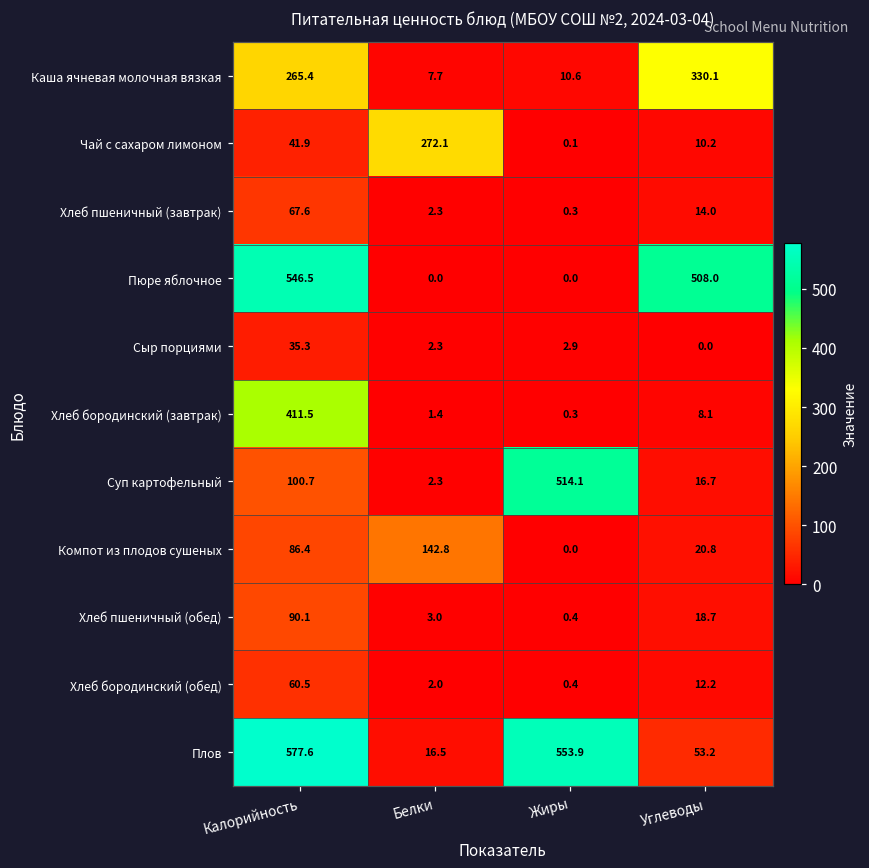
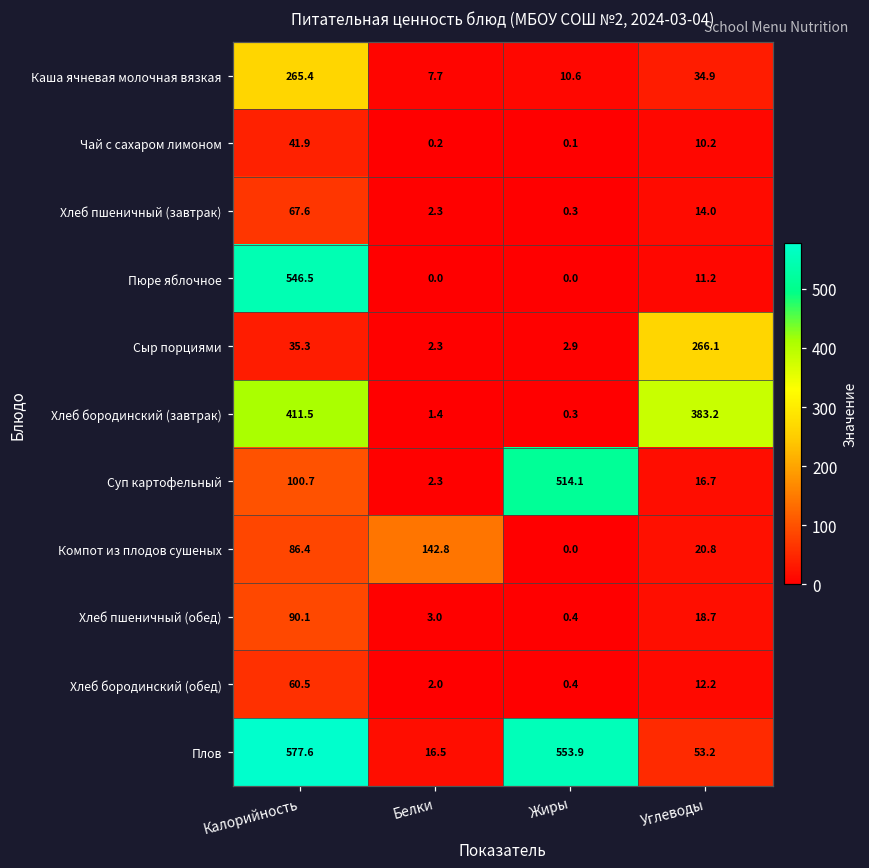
  {
    "Каша ячневая молочная вязкая": {
      "Калорийность": 265.4,
      "Белки": 7.7,
      "Жиры": 10.6,
-     "Углеводы": 330.1
+     "Углеводы": 34.9
    },
    "Чай с сахаром лимоном": {
      "Калорийность": 41.9,
-     "Белки": 272.1,
+     "Белки": 0.2,
      "Жиры": 0.1,
      "Углеводы": 10.2
    },
    "Хлеб пшеничный (завтрак)": {
      "Калорийность": 67.6,
      "Белки": 2.3,
      "Жиры": 0.3,
      "Углеводы": 14.0
    },
    "Пюре яблочное": {
      "Калорийность": 546.5,
      "Белки": 0.0,
      "Жиры": 0.0,
-     "Углеводы": 508.0
+     "Углеводы": 11.2
    },
    "Сыр порциями": {
      "Калорийность": 35.3,
      "Белки": 2.3,
      "Жиры": 2.9,
-     "Углеводы": 0.0
+     "Углеводы": 266.1
    },
    "Хлеб бородинский (завтрак)": {
      "Калорийность": 411.5,
      "Белки": 1.4,
      "Жиры": 0.3,
-     "Углеводы": 8.1
+     "Углеводы": 383.2
    },
    "Суп картофельный": {
      "Калорийность": 100.7,
      "Белки": 2.3,
      "Жиры": 514.1,
      "Углеводы": 16.7
    },
    "Компот из плодов сушеных": {
      "Калорийность": 86.4,
      "Белки": 142.8,
      "Жиры": 0.0,
      "Углеводы": 20.8
    },
    "Хлеб пшеничный (обед)": {
      "Калорийность": 90.1,
      "Белки": 3.0,
      "Жиры": 0.4,
      "Углеводы": 18.7
    },
    "Хлеб бородинский (обед)": {
      "Калорийность": 60.5,
      "Белки": 2.0,
      "Жиры": 0.4,
      "Углеводы": 12.2
    },
    "Плов": {
      "Калорийность": 577.6,
      "Белки": 16.5,
      "Жиры": 553.9,
      "Углеводы": 53.2
    }
  }
